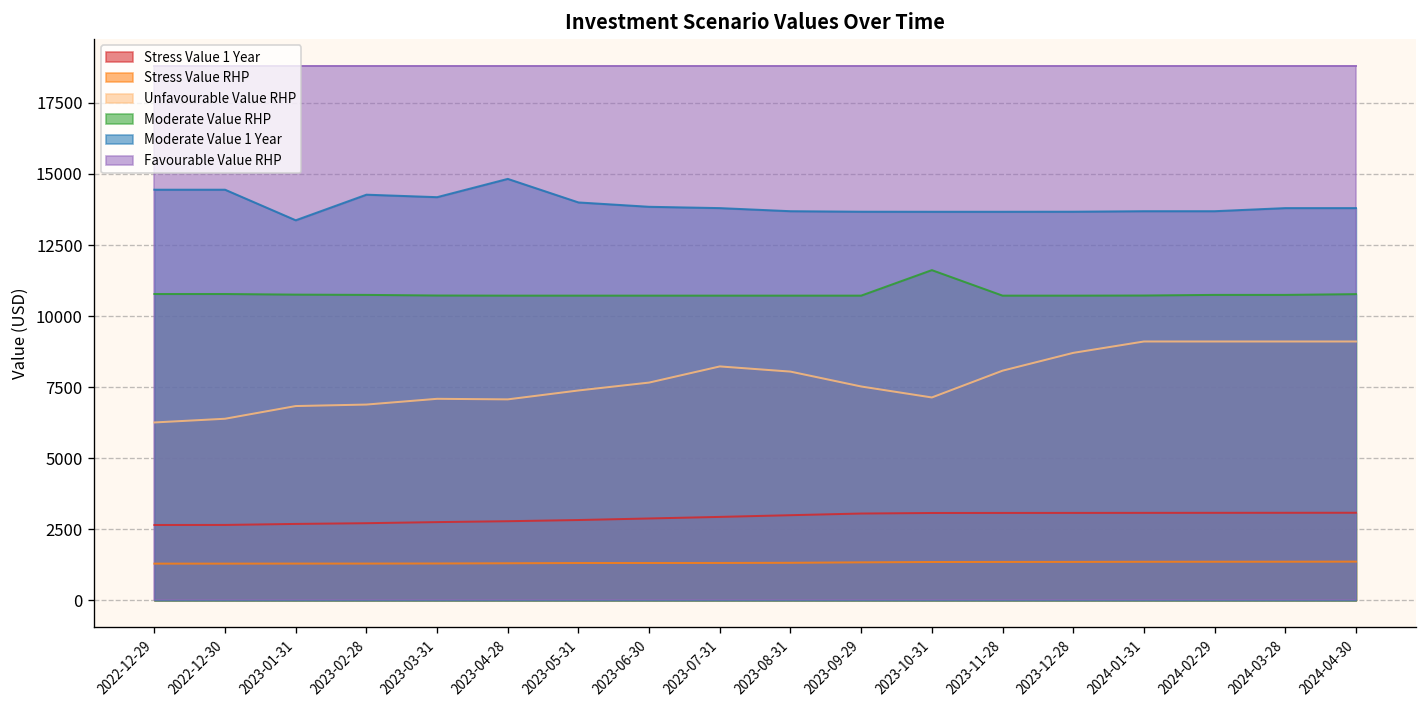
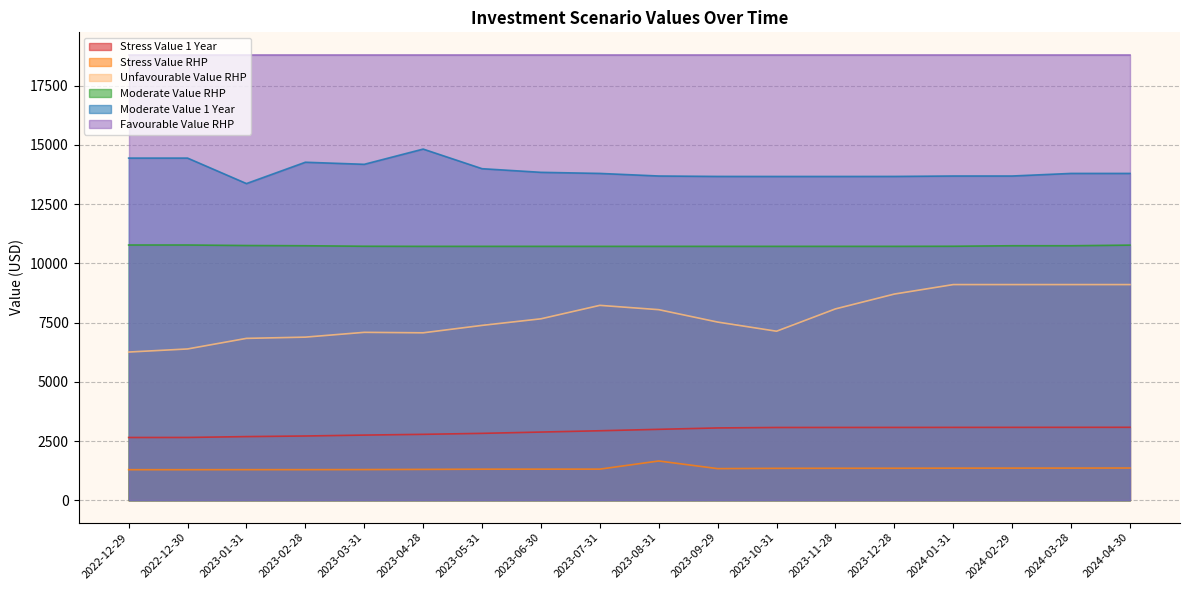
  {
    "Stress Value 1 Year": {
      "2022-12-29": 2700,
      "2022-12-30": 2700,
      "2023-01-31": 2700,
      "2023-02-28": 2700,
      "2023-03-31": 2800,
      "2023-04-28": 2800,
      "2023-05-31": 2800,
      "2023-06-30": 2900,
      "2023-07-31": 2900,
      "2023-08-31": 3000,
      "2023-09-29": 3100,
      "2023-10-31": 3100,
      "2023-11-28": 3100,
      "2023-12-28": 3100,
      "2024-01-31": 3100,
      "2024-02-29": 3100,
      "2024-03-28": 3100,
      "2024-04-30": 3100
    },
    "Stress Value RHP": {
      "2022-12-29": 1300,
      "2022-12-30": 1300,
      "2023-01-31": 1300,
      "2023-02-28": 1300,
      "2023-03-31": 1300,
      "2023-04-28": 1300,
      "2023-05-31": 1300,
      "2023-06-30": 1300,
      "2023-07-31": 1300,
-     "2023-08-31": 1300,
+     "2023-08-31": 1700,
      "2023-09-29": 1300,
      "2023-10-31": 1300,
      "2023-11-28": 1400,
      "2023-12-28": 1400,
      "2024-01-31": 1400,
      "2024-02-29": 1400,
      "2024-03-28": 1400,
      "2024-04-30": 1400
    },
    "Unfavourable Value RHP": {
      "2022-12-29": 6300,
      "2022-12-30": 6400,
      "2023-01-31": 6800,
      "2023-02-28": 6900,
      "2023-03-31": 7100,
      "2023-04-28": 7100,
      "2023-05-31": 7400,
      "2023-06-30": 7700,
      "2023-07-31": 8200,
      "2023-08-31": 8000,
      "2023-09-29": 7500,
      "2023-10-31": 7100,
      "2023-11-28": 8100,
      "2023-12-28": 8700,
      "2024-01-31": 9100,
      "2024-02-29": 9100,
      "2024-03-28": 9100,
      "2024-04-30": 9100
    },
    "Moderate Value RHP": {
      "2022-12-29": 10800,
      "2022-12-30": 10800,
      "2023-01-31": 10800,
      "2023-02-28": 10700,
      "2023-03-31": 10700,
      "2023-04-28": 10700,
      "2023-05-31": 10700,
      "2023-06-30": 10700,
      "2023-07-31": 10700,
      "2023-08-31": 10700,
      "2023-09-29": 10700,
-     "2023-10-31": 11600,
+     "2023-10-31": 10700,
      "2023-11-28": 10700,
      "2023-12-28": 10700,
      "2024-01-31": 10700,
      "2024-02-29": 10700,
      "2024-03-28": 10700,
      "2024-04-30": 10800
    },
    "Moderate Value 1 Year": {
      "2022-12-29": 14400,
      "2022-12-30": 14400,
      "2023-01-31": 13400,
      "2023-02-28": 14300,
      "2023-03-31": 14200,
      "2023-04-28": 14800,
      "2023-05-31": 14000,
      "2023-06-30": 13800,
      "2023-07-31": 13800,
      "2023-08-31": 13700,
      "2023-09-29": 13700,
      "2023-10-31": 13700,
      "2023-11-28": 13700,
      "2023-12-28": 13700,
      "2024-01-31": 13700,
      "2024-02-29": 13700,
      "2024-03-28": 13800,
      "2024-04-30": 13800
    },
    "Favourable Value RHP": {
      "2023-02-28": 18800,
      "2023-03-31": 18800,
      "2023-04-28": 18800,
      "2023-05-31": 18800,
      "2023-06-30": 18800,
      "2023-07-31": 18800,
      "2023-08-31": 18800,
      "2023-09-29": 18800,
      "2023-10-31": 18800,
      "2023-11-28": 18800,
      "2023-12-28": 18800,
      "2024-01-31": 18800,
      "2024-02-29": 18800,
      "2024-03-28": 18800,
      "2024-04-30": 18800
    }
  }
